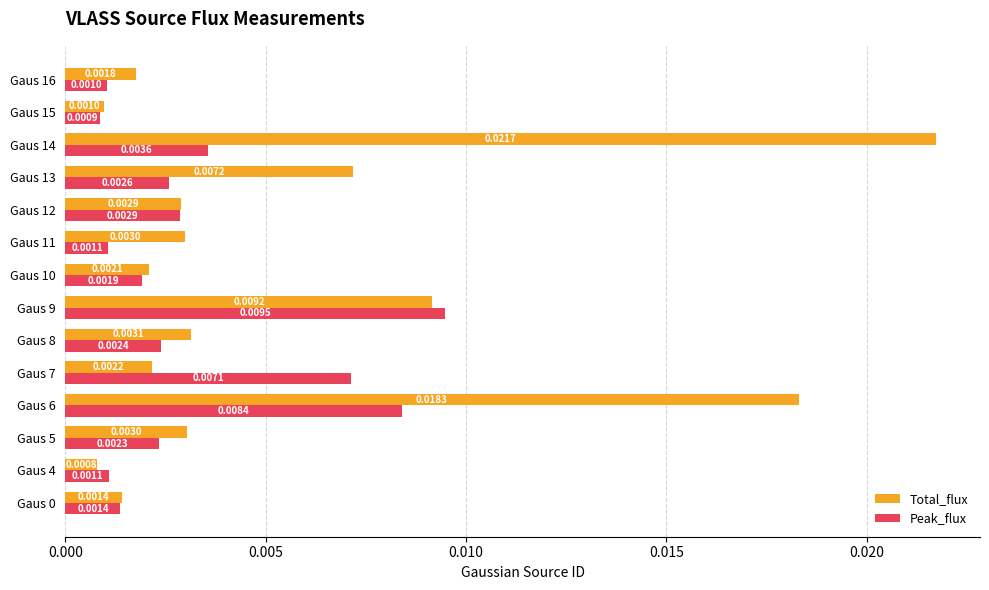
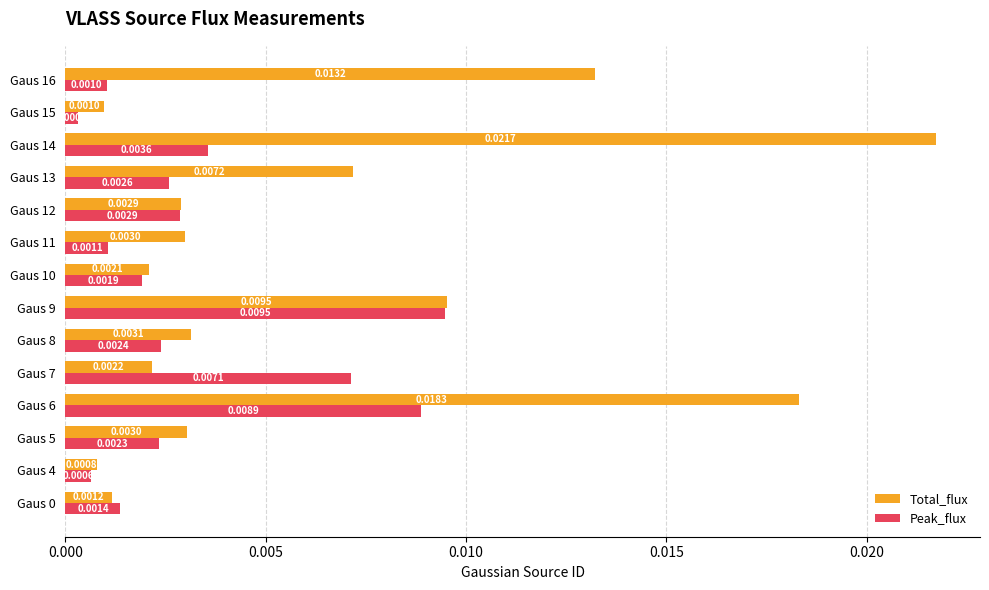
  {
    "Total_flux": {
-     "Gaus 16": 0.0018,
+     "Gaus 16": 0.0132,
      "Gaus 15": 0.0010,
      "Gaus 14": 0.0217,
      "Gaus 13": 0.0072,
      "Gaus 12": 0.0029,
      "Gaus 11": 0.0030,
      "Gaus 10": 0.0021,
-     "Gaus 9": 0.0092,
+     "Gaus 9": 0.0095,
      "Gaus 8": 0.0031,
      "Gaus 7": 0.0022,
      "Gaus 6": 0.0183,
      "Gaus 5": 0.0030,
      "Gaus 4": 0.0008,
-     "Gaus 0": 0.0014
+     "Gaus 0": 0.0012
    },
    "Peak_flux": {
      "Gaus 16": 0.0010,
-     "Gaus 15": 0.0009,
+     "Gaus 15": 0.0003,
      "Gaus 14": 0.0036,
      "Gaus 13": 0.0026,
      "Gaus 12": 0.0029,
      "Gaus 11": 0.0011,
      "Gaus 10": 0.0019,
      "Gaus 9": 0.0095,
      "Gaus 8": 0.0024,
      "Gaus 7": 0.0071,
-     "Gaus 6": 0.0084,
+     "Gaus 6": 0.0089,
      "Gaus 5": 0.0023,
-     "Gaus 4": 0.0011,
+     "Gaus 4": 0.0006,
      "Gaus 0": 0.0014
    }
  }
